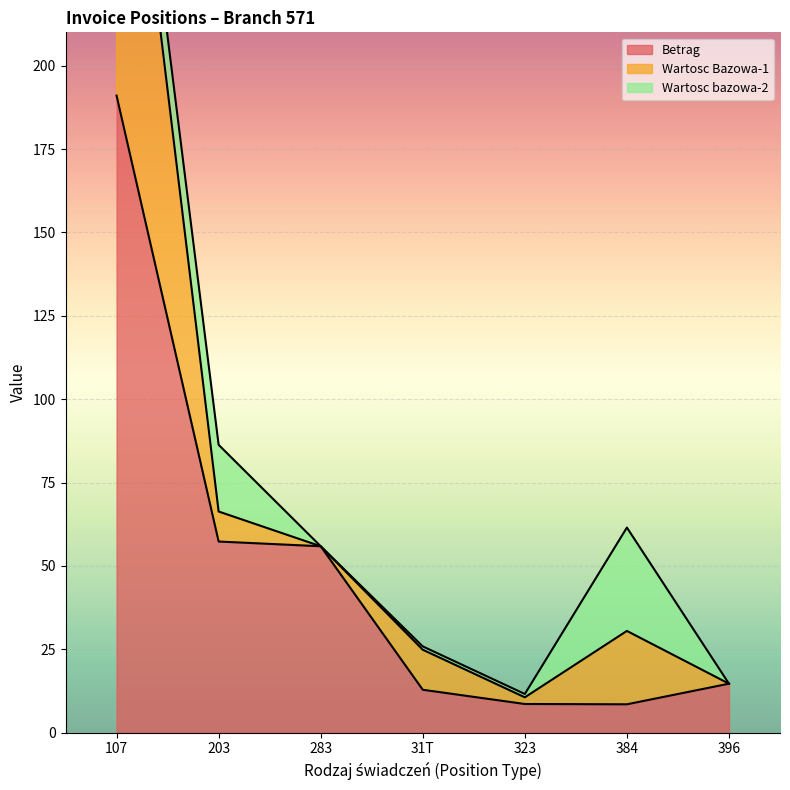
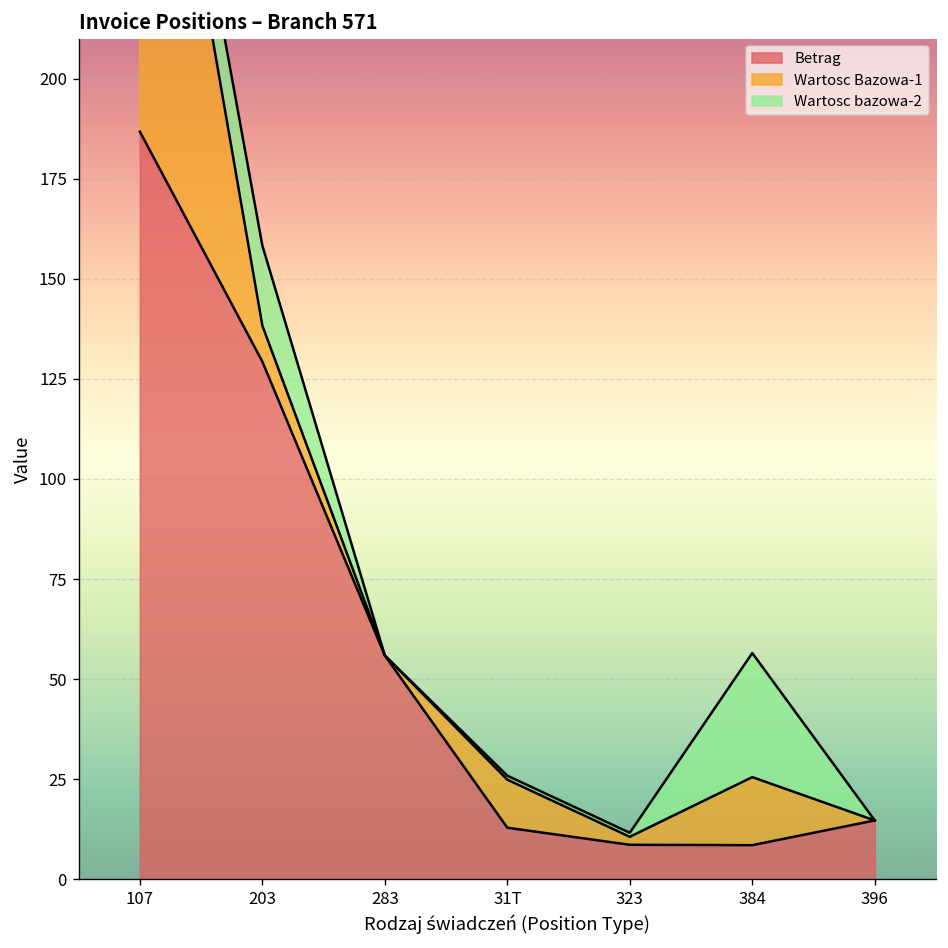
  {
    "Betrag": {
-     "107": 191,
-     "203": 57,
+     "107": 187,
+     "203": 129,
      "31T": 13,
      "323": 9,
      "384": 9
    },
    "Wartosc Bazowa-1": {
      "203": 9,
      "31T": 12,
      "323": 2,
-     "384": 22
+     "384": 17
    },
    "Wartosc bazowa-2": {
      "203": 20,
      "31T": 1,
      "323": 1,
      "384": 31
    }
  }
